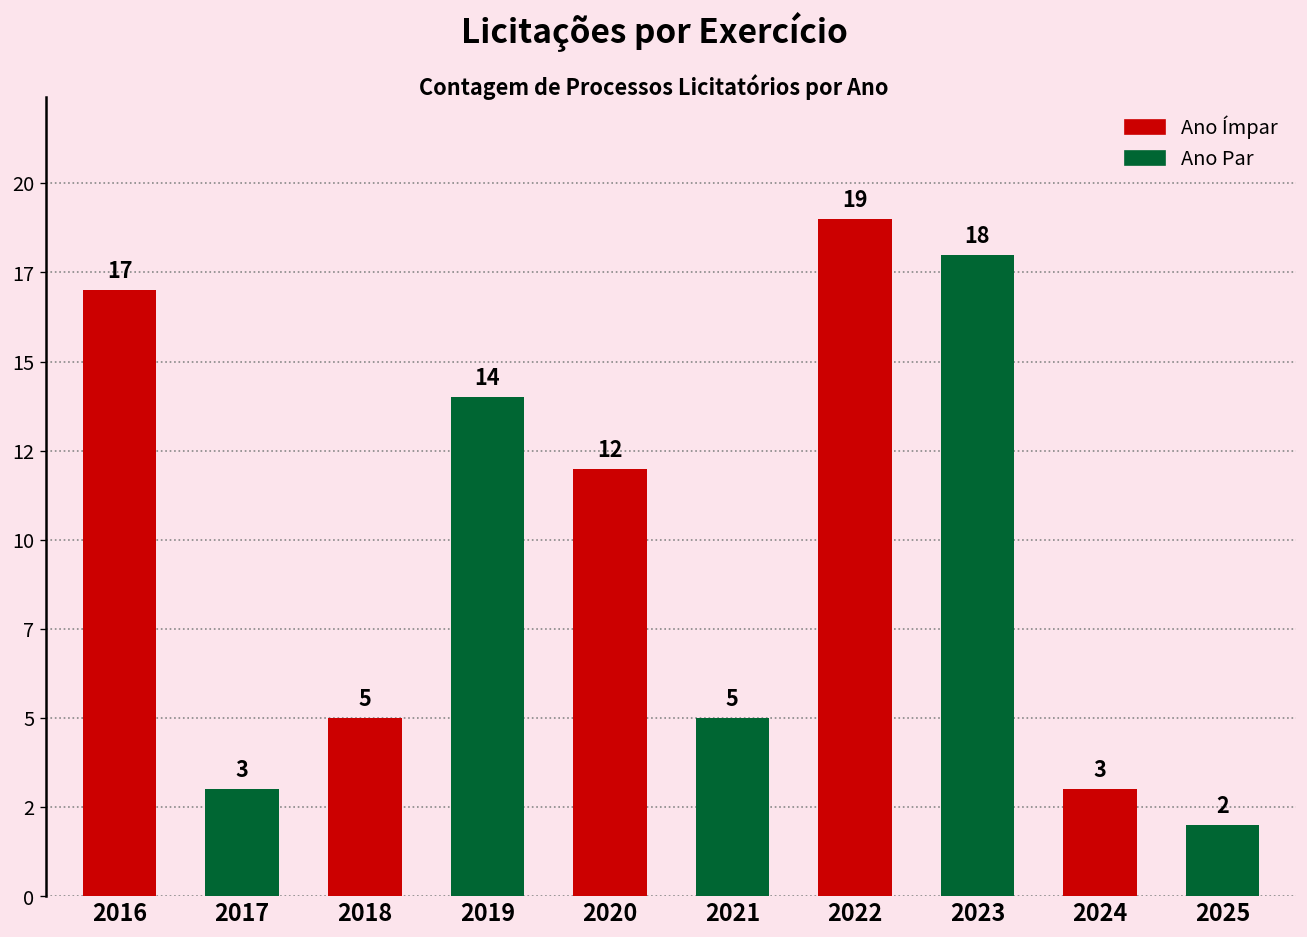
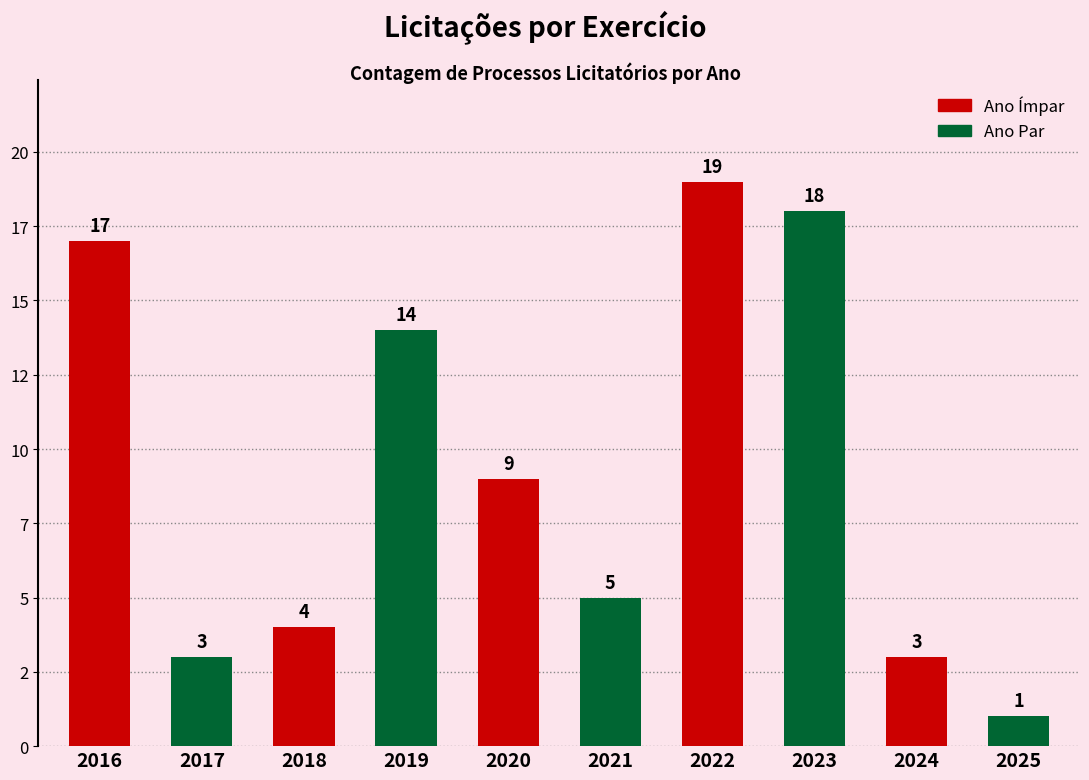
  {
    "2016": 17,
    "2017": 3,
-   "2018": 5,
+   "2018": 4,
    "2019": 14,
-   "2020": 12,
+   "2020": 9,
    "2021": 5,
    "2022": 19,
    "2023": 18,
    "2024": 3,
-   "2025": 2
+   "2025": 1
  }
